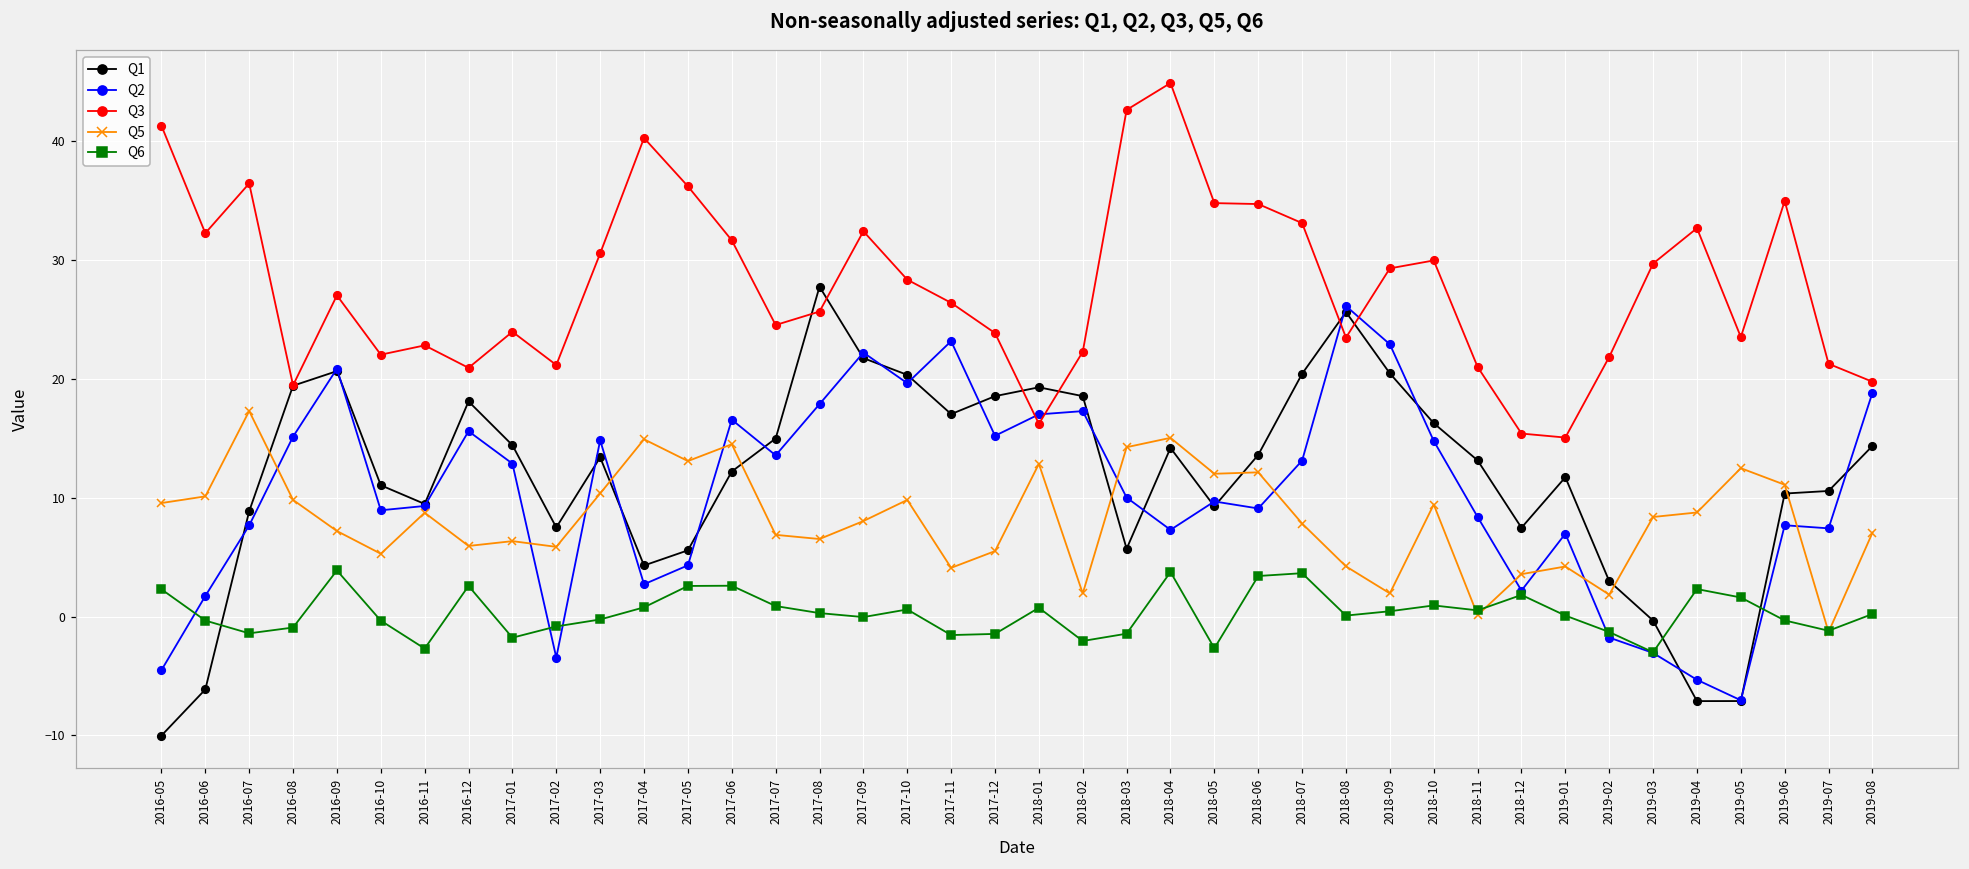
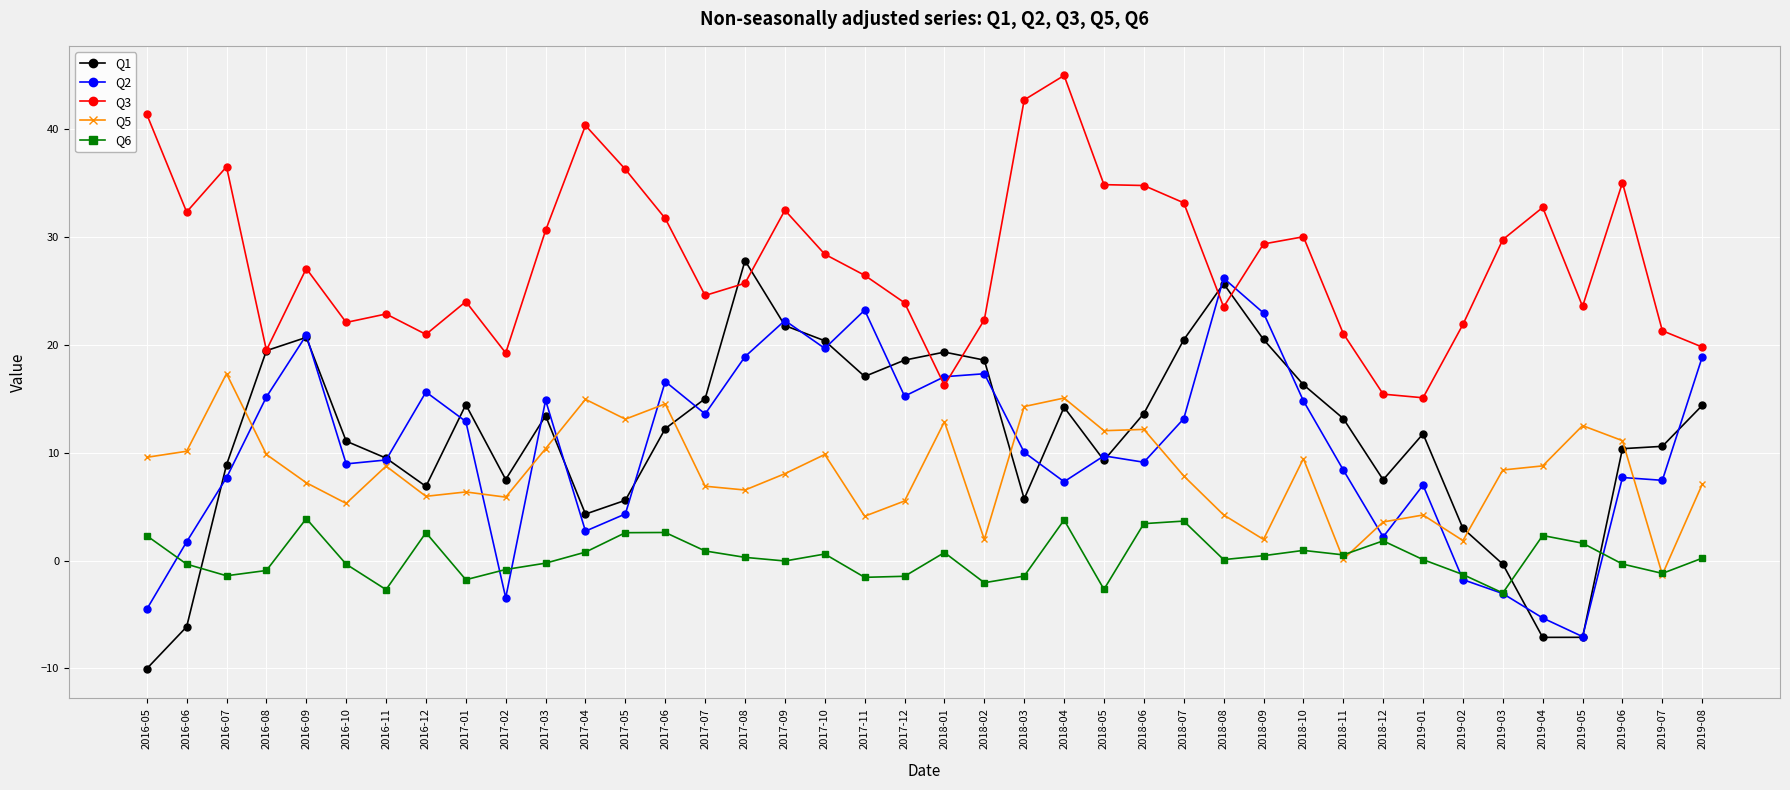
  {
    "Q1": {
      "2016-05": -10.0,
      "2016-06": -6.1,
      "2016-07": 8.9,
      "2016-10": 11.1,
-     "2016-12": 18.1,
+     "2016-12": 6.9,
      "2017-01": 14.4,
      "2017-02": 7.5,
      "2017-03": 13.4,
      "2017-04": 4.3,
      "2017-05": 5.6,
      "2017-06": 12.2,
      "2017-07": 15.0,
      "2017-08": 27.8,
      "2017-09": 21.8,
      "2017-10": 20.4,
      "2017-11": 17.0,
      "2017-12": 18.6,
      "2018-01": 19.3,
      "2018-02": 18.6,
      "2018-03": 5.7,
      "2018-04": 14.2,
      "2018-05": 9.3,
      "2018-06": 13.6,
      "2018-07": 20.4,
      "2018-08": 25.6,
      "2018-09": 20.5,
      "2018-10": 16.3,
      "2018-11": 13.1,
      "2018-12": 7.5,
      "2019-01": 11.7,
      "2019-02": 3.0,
      "2019-03": -0.3,
      "2019-04": -7.1,
      "2019-06": 10.4,
      "2019-07": 10.6,
      "2019-08": 14.4
    },
    "Q2": {
      "2016-05": -4.5,
      "2016-06": 1.7,
      "2016-07": 7.7,
      "2016-08": 15.1,
      "2016-10": 8.9,
      "2016-12": 15.6,
      "2017-01": 12.9,
      "2017-02": -3.5,
      "2017-03": 14.8,
      "2017-04": 2.7,
      "2017-05": 4.3,
      "2017-06": 16.6,
      "2017-07": 13.6,
-     "2017-08": 17.9,
+     "2017-08": 18.9,
      "2017-09": 22.2,
      "2017-10": 19.6,
      "2017-11": 23.2,
      "2017-12": 15.2,
      "2018-01": 17.0,
      "2018-02": 17.3,
      "2018-03": 10.0,
      "2018-04": 7.3,
      "2018-05": 9.7,
      "2018-06": 9.1,
      "2018-07": 13.1,
      "2018-08": 26.1,
      "2018-09": 22.9,
      "2018-10": 14.8,
      "2018-11": 8.4,
      "2018-12": 2.2,
      "2019-01": 7.0,
      "2019-02": -1.8,
      "2019-04": -5.3,
      "2019-06": 7.7,
      "2019-07": 7.4,
      "2019-08": 18.9
    },
    "Q3": {
      "2016-05": 41.3,
      "2016-06": 32.3,
      "2016-07": 36.5,
      "2016-09": 27.0,
      "2016-10": 22.1,
      "2016-11": 22.8,
      "2016-12": 20.9,
      "2017-01": 24.0,
-     "2017-02": 21.2,
+     "2017-02": 19.2,
      "2017-03": 30.6,
      "2017-04": 40.3,
      "2017-05": 36.2,
      "2017-06": 31.7,
      "2017-07": 24.5,
      "2017-08": 25.7,
      "2017-09": 32.4,
      "2017-10": 28.4,
      "2017-11": 26.4,
      "2017-12": 23.9,
      "2018-01": 16.2,
      "2018-02": 22.3,
      "2018-03": 42.7,
      "2018-04": 44.9,
      "2018-05": 34.8,
      "2018-06": 34.7,
      "2018-07": 33.1,
      "2018-08": 23.5,
      "2018-09": 29.3,
      "2018-10": 30.0,
      "2018-11": 21.0,
      "2018-12": 15.4,
      "2019-01": 15.1,
      "2019-02": 21.9,
      "2019-03": 29.7,
      "2019-04": 32.7,
      "2019-05": 23.5,
      "2019-06": 35.0,
      "2019-07": 21.3,
      "2019-08": 19.8
    },
    "Q5": {
      "2016-05": 9.6,
      "2016-06": 10.1,
      "2016-07": 17.3,
      "2016-08": 9.8,
      "2016-09": 7.2,
      "2016-10": 5.3,
      "2016-11": 8.7,
      "2016-12": 5.9,
      "2017-01": 6.4,
      "2017-02": 5.9,
      "2017-03": 10.4,
      "2017-04": 14.9,
      "2017-05": 13.1,
      "2017-06": 14.5,
      "2017-07": 6.9,
      "2017-08": 6.5,
      "2017-09": 8.0,
      "2017-10": 9.8,
      "2017-11": 4.1,
      "2017-12": 5.5,
      "2018-01": 12.9,
      "2018-02": 1.9,
      "2018-03": 14.3,
      "2018-04": 15.0,
      "2018-05": 12.0,
      "2018-06": 12.1,
      "2018-07": 7.8,
      "2018-08": 4.2,
      "2018-09": 2.0,
      "2018-10": 9.4,
      "2018-11": 0.1,
      "2018-12": 3.6,
      "2019-01": 4.2,
      "2019-02": 1.8,
      "2019-03": 8.4,
      "2019-04": 8.8,
      "2019-05": 12.5,
      "2019-06": 11.1,
      "2019-08": 7.1
    },
    "Q6": {
      "2016-05": 2.3,
      "2016-06": -0.3,
      "2016-07": -1.4,
      "2016-08": -0.9,
      "2016-09": 3.9,
      "2016-10": -0.3,
      "2016-11": -2.7,
      "2016-12": 2.6,
      "2017-01": -1.8,
      "2017-02": -0.8,
      "2017-03": -0.2,
      "2017-04": 0.8,
      "2017-05": 2.6,
      "2017-06": 2.6,
      "2017-07": 0.9,
      "2017-08": 0.3,
      "2017-09": 0.0,
      "2017-10": 0.6,
      "2017-11": -1.6,
      "2017-12": -1.5,
      "2018-01": 0.7,
      "2018-02": -2.1,
      "2018-03": -1.4,
      "2018-04": 3.8,
      "2018-05": -2.7,
      "2018-06": 3.4,
      "2018-07": 3.7,
      "2018-08": 0.1,
      "2018-09": 0.4,
      "2018-10": 0.9,
      "2018-11": 0.5,
      "2018-12": 1.8,
      "2019-01": 0.1,
      "2019-02": -1.3,
      "2019-04": 2.3,
      "2019-05": 1.6,
      "2019-06": -0.3,
      "2019-08": 0.2
    }
  }
